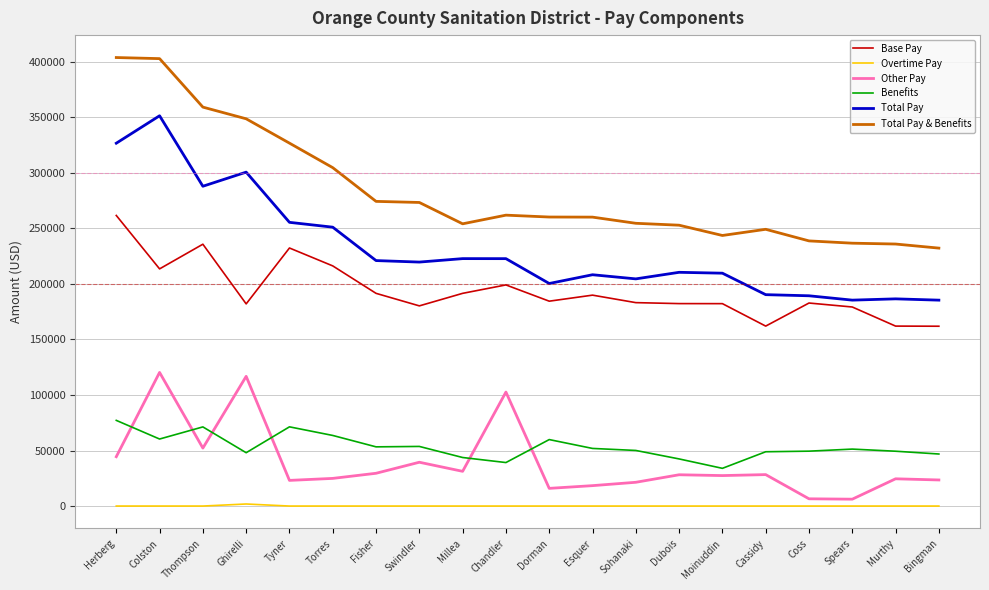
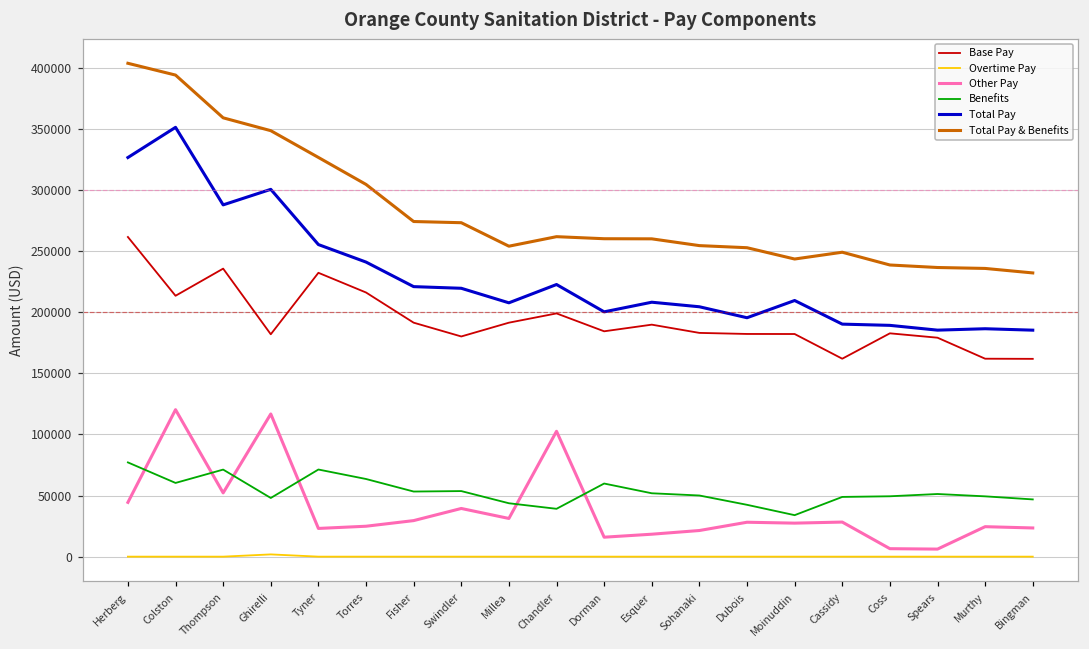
  {
    "Base Pay": {
      "Herberg": 262000,
      "Colston": 214000,
      "Thompson": 236000,
      "Ghirelli": 182000,
      "Tyner": 232000,
      "Torres": 216000,
      "Fisher": 191000,
      "Swindler": 180000,
      "Millea": 191000,
      "Chandler": 199000,
      "Dorman": 184000,
      "Esquer": 190000,
      "Sohanaki": 183000,
      "Dubois": 182000,
      "Moinuddin": 182000,
      "Cassidy": 162000,
      "Coss": 183000,
      "Spears": 179000,
      "Murthy": 162000,
      "Bingman": 162000
    },
    "Overtime Pay": {
      "Herberg": 0,
      "Colston": 0,
      "Thompson": 0,
      "Ghirelli": 2000,
      "Tyner": 0,
      "Torres": 0,
      "Fisher": 0,
      "Swindler": 0,
      "Millea": 0,
      "Chandler": 0,
      "Dorman": 0,
      "Esquer": 0,
      "Sohanaki": 0,
      "Dubois": 0,
      "Moinuddin": 0,
      "Cassidy": 0,
      "Coss": 0,
      "Spears": 0,
      "Murthy": 0,
      "Bingman": 0
    },
    "Other Pay": {
      "Herberg": 44000,
      "Colston": 120000,
      "Thompson": 52000,
      "Ghirelli": 117000,
      "Tyner": 23000,
      "Torres": 25000,
      "Fisher": 30000,
      "Swindler": 39000,
      "Millea": 31000,
      "Chandler": 103000,
      "Dorman": 16000,
      "Esquer": 18000,
      "Sohanaki": 21000,
      "Dubois": 28000,
      "Moinuddin": 27000,
      "Cassidy": 28000,
      "Coss": 7000,
      "Spears": 6000,
      "Murthy": 25000,
      "Bingman": 23000
    },
    "Benefits": {
      "Herberg": 77000,
      "Colston": 60000,
      "Thompson": 71000,
      "Ghirelli": 48000,
      "Tyner": 71000,
      "Torres": 64000,
      "Fisher": 53000,
      "Swindler": 54000,
      "Millea": 44000,
      "Chandler": 39000,
      "Dorman": 60000,
      "Esquer": 52000,
      "Sohanaki": 50000,
      "Dubois": 42000,
      "Moinuddin": 34000,
      "Cassidy": 49000,
      "Coss": 49000,
      "Spears": 51000,
      "Murthy": 49000,
      "Bingman": 47000
    },
    "Total Pay": {
      "Herberg": 327000,
      "Colston": 351000,
      "Thompson": 288000,
      "Ghirelli": 301000,
      "Tyner": 255000,
-     "Torres": 251000,
+     "Torres": 241000,
      "Fisher": 221000,
      "Swindler": 220000,
-     "Millea": 223000,
+     "Millea": 208000,
      "Chandler": 223000,
      "Dorman": 200000,
      "Esquer": 208000,
      "Sohanaki": 205000,
-     "Dubois": 210000,
+     "Dubois": 196000,
      "Moinuddin": 210000,
      "Cassidy": 190000,
      "Coss": 189000,
      "Spears": 185000,
      "Murthy": 187000,
      "Bingman": 185000
    },
    "Total Pay & Benefits": {
      "Herberg": 404000,
-     "Colston": 403000,
+     "Colston": 394000,
      "Thompson": 359000,
      "Ghirelli": 349000,
      "Tyner": 327000,
      "Torres": 305000,
      "Fisher": 274000,
      "Swindler": 273000,
      "Millea": 254000,
      "Chandler": 262000,
      "Dorman": 260000,
      "Esquer": 260000,
      "Sohanaki": 255000,
      "Dubois": 253000,
      "Moinuddin": 244000,
      "Cassidy": 249000,
      "Coss": 239000,
      "Spears": 237000,
      "Murthy": 236000,
      "Bingman": 232000
    }
  }
